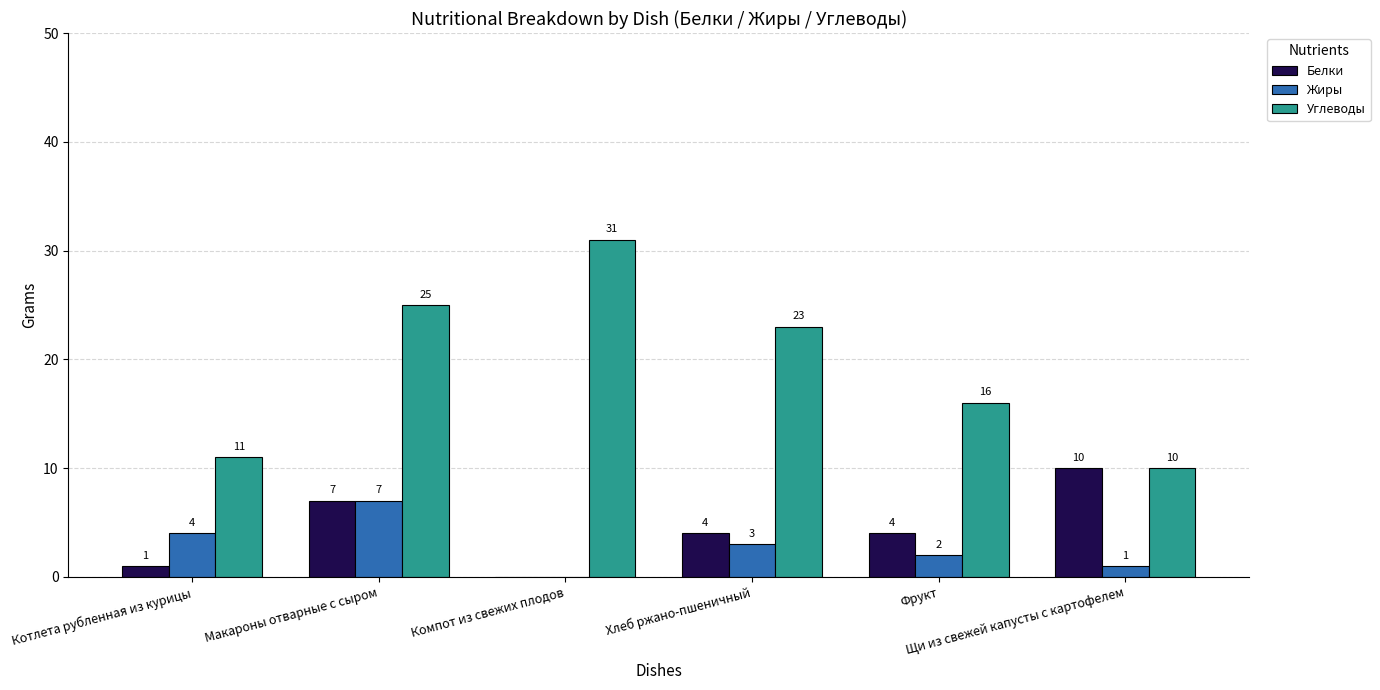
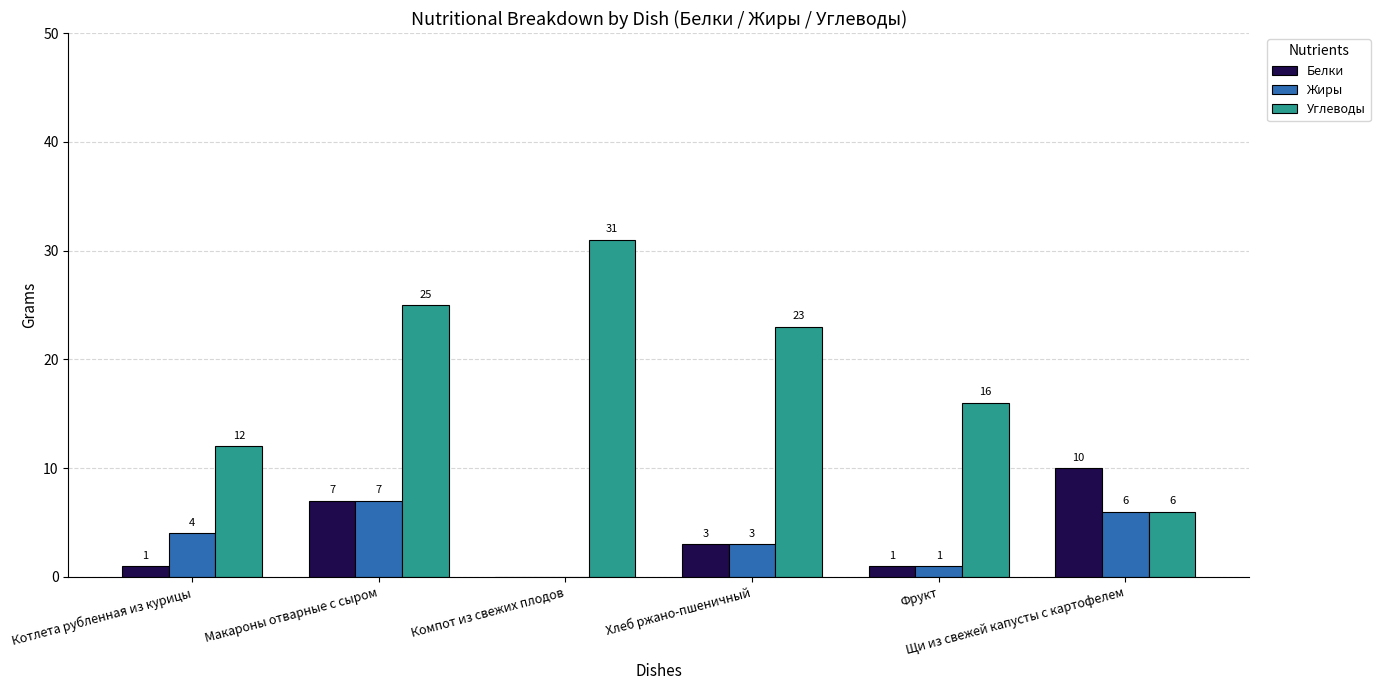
  {
    "Белки": {
      "Котлета рубленная из курицы": 1,
      "Макароны отварные с сыром": 7,
-     "Хлеб ржано-пшеничный": 4,
-     "Фрукт": 4,
+     "Хлеб ржано-пшеничный": 3,
+     "Фрукт": 1,
      "Щи из свежей капусты с картофелем": 10
    },
    "Жиры": {
      "Котлета рубленная из курицы": 4,
      "Макароны отварные с сыром": 7,
      "Хлеб ржано-пшеничный": 3,
-     "Фрукт": 2,
-     "Щи из свежей капусты с картофелем": 1
+     "Фрукт": 1,
+     "Щи из свежей капусты с картофелем": 6
    },
    "Углеводы": {
-     "Котлета рубленная из курицы": 11,
+     "Котлета рубленная из курицы": 12,
      "Макароны отварные с сыром": 25,
      "Компот из свежих плодов": 31,
      "Хлеб ржано-пшеничный": 23,
      "Фрукт": 16,
-     "Щи из свежей капусты с картофелем": 10
+     "Щи из свежей капусты с картофелем": 6
    }
  }
